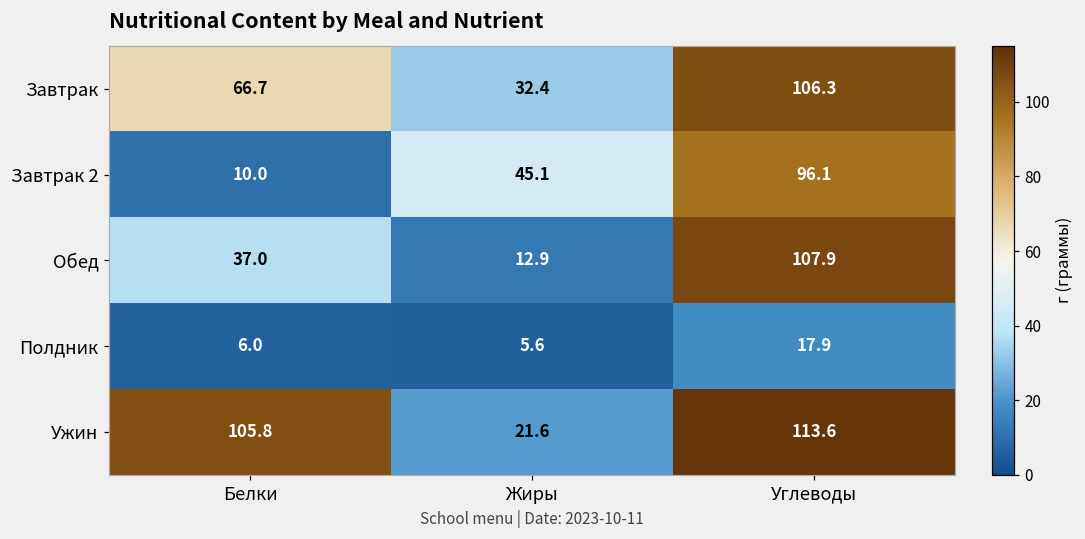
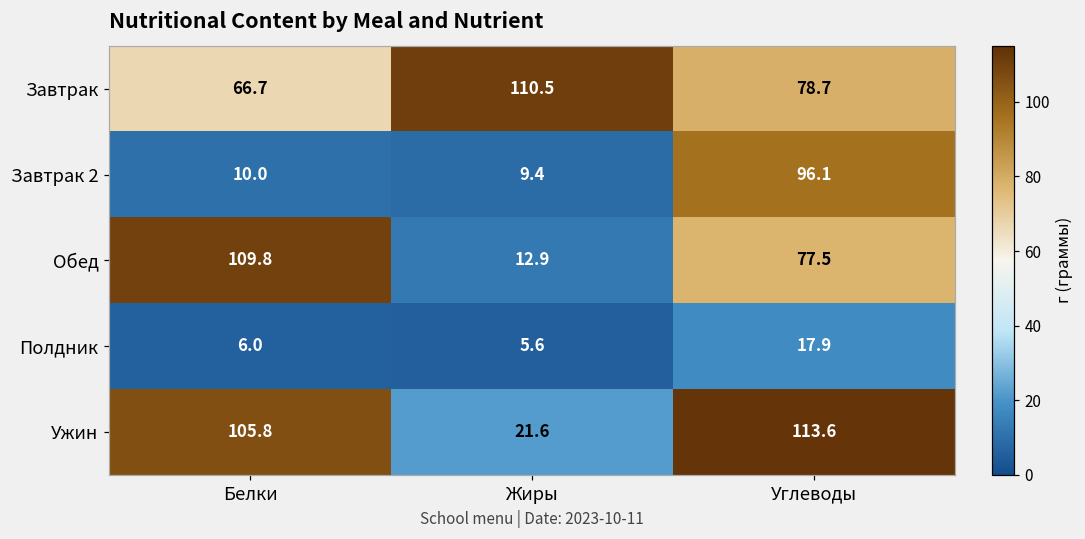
  {
    "Завтрак": {
      "Белки": 66.7,
-     "Жиры": 32.4,
-     "Углеводы": 106.3
+     "Жиры": 110.5,
+     "Углеводы": 78.7
    },
    "Завтрак 2": {
      "Белки": 10.0,
-     "Жиры": 45.1,
+     "Жиры": 9.4,
      "Углеводы": 96.1
    },
    "Обед": {
-     "Белки": 37.0,
+     "Белки": 109.8,
      "Жиры": 12.9,
-     "Углеводы": 107.9
+     "Углеводы": 77.5
    },
    "Полдник": {
      "Белки": 6.0,
      "Жиры": 5.6,
      "Углеводы": 17.9
    },
    "Ужин": {
      "Белки": 105.8,
      "Жиры": 21.6,
      "Углеводы": 113.6
    }
  }
